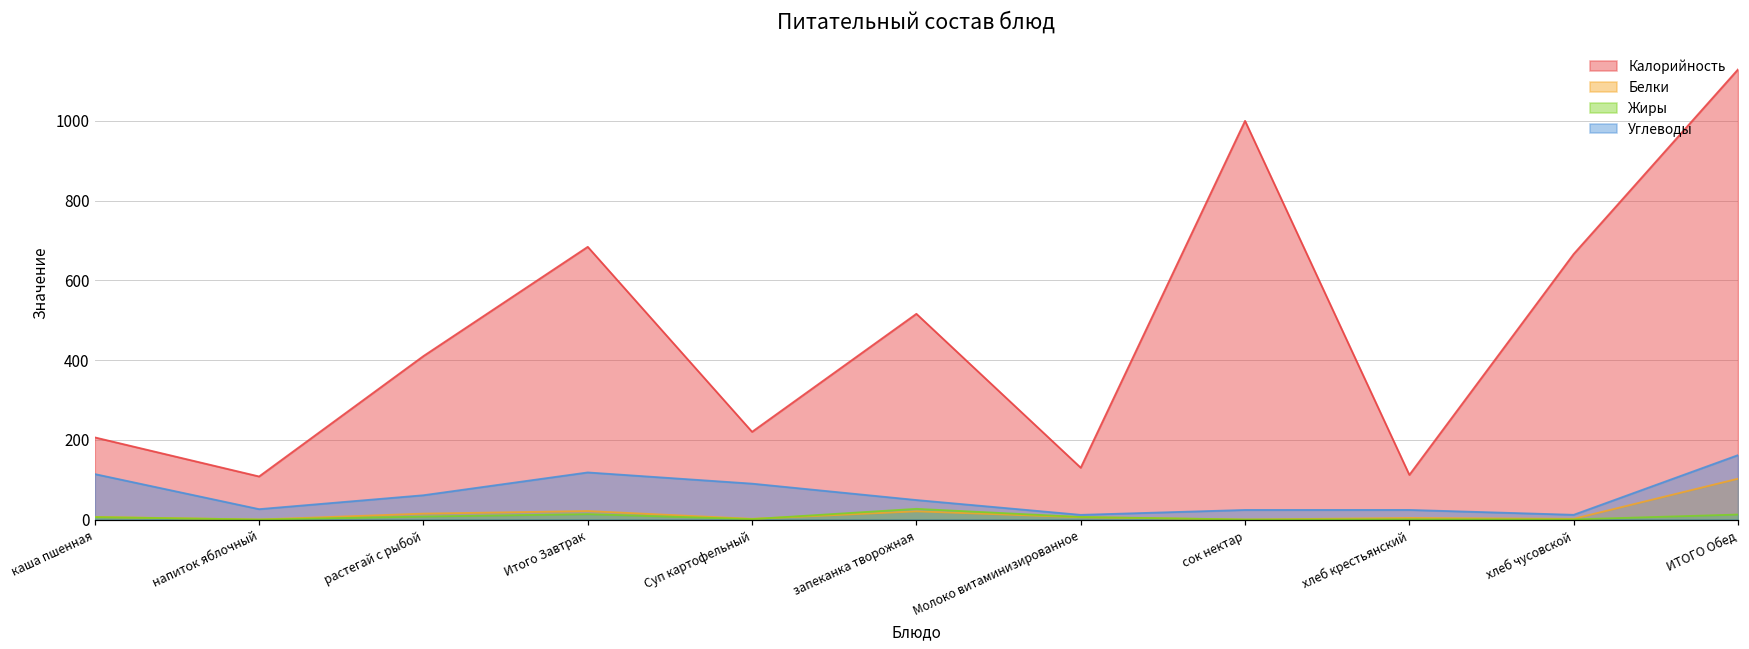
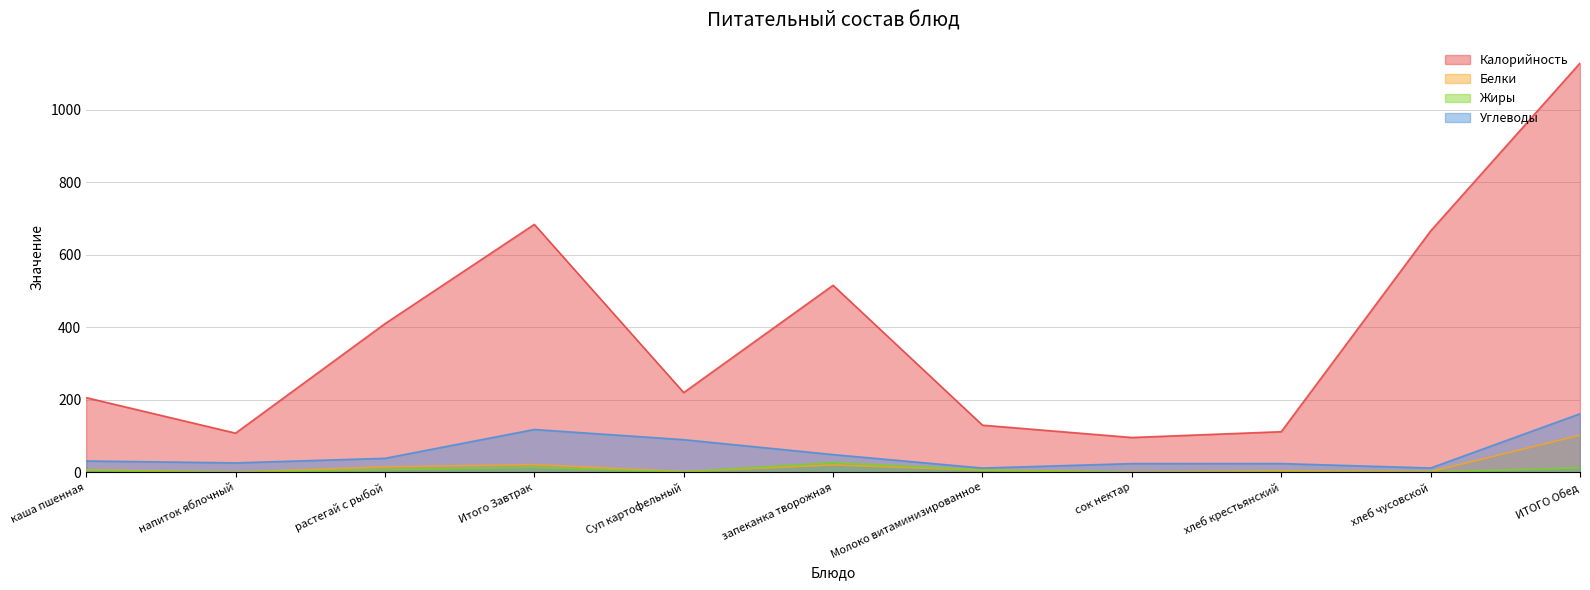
  {
    "Калорийность": {
      "каша пшенная": 210,
      "напиток яблочный": 110,
      "растегай с рыбой": 410,
      "Итого Завтрак": 680,
      "Суп картофельный": 220,
      "запеканка творожная": 520,
      "Молоко витаминизированное": 130,
-     "сок нектар": 1000,
+     "сок нектар": 100,
      "хлеб крестьянский": 110,
      "хлеб чусовской": 670,
      "ИТОГО Обед": 1130
    },
    "Белки": {
      "растегай с рыбой": 10,
      "Итого Завтрак": 20,
      "ИТОГО Обед": 100
    },
    "Жиры": {
      "растегай с рыбой": 10,
      "Итого Завтрак": 10,
      "ИТОГО Обед": 10
    },
    "Углеводы": {
-     "каша пшенная": 110,
+     "каша пшенная": 30,
      "напиток яблочный": 30,
-     "растегай с рыбой": 60,
+     "растегай с рыбой": 40,
      "Итого Завтрак": 120,
      "Суп картофельный": 90,
      "запеканка творожная": 50,
      "сок нектар": 20,
      "хлеб крестьянский": 20,
      "хлеб чусовской": 10,
      "ИТОГО Обед": 160
    }
  }
